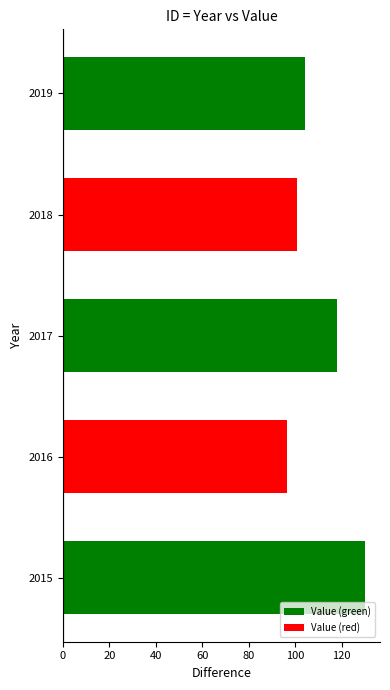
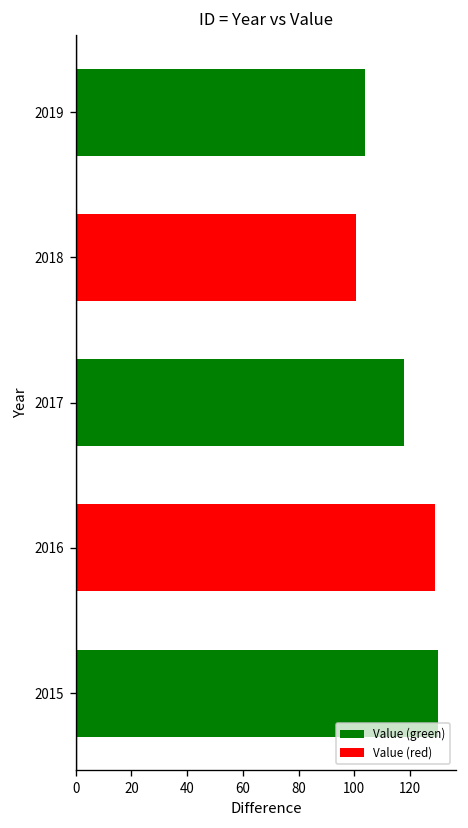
  {
    "2019": 104,
    "2018": 101,
    "2017": 118,
-   "2016": 97,
+   "2016": 129,
    "2015": 130
  }
